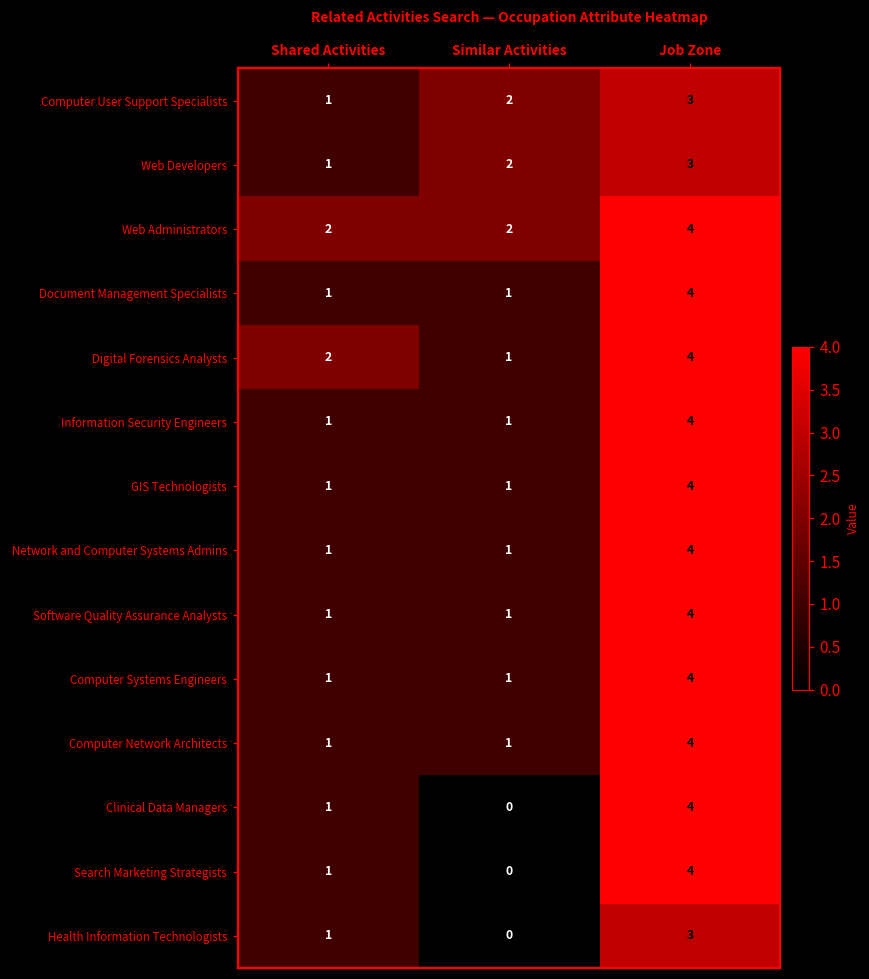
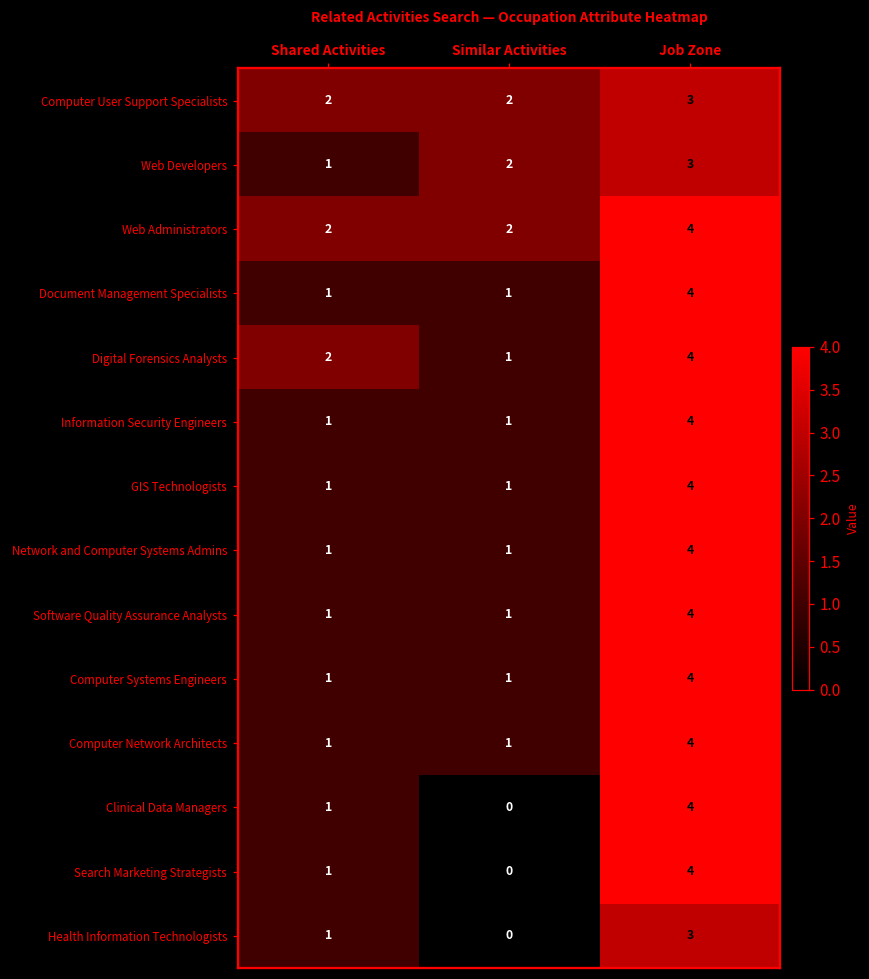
  {
    "Computer User Support Specialists": {
-     "Shared Activities": 1,
+     "Shared Activities": 2,
      "Similar Activities": 2,
      "Job Zone": 3
    },
    "Web Developers": {
      "Shared Activities": 1,
      "Similar Activities": 2,
      "Job Zone": 3
    },
    "Web Administrators": {
      "Shared Activities": 2,
      "Similar Activities": 2,
      "Job Zone": 4
    },
    "Document Management Specialists": {
      "Shared Activities": 1,
      "Similar Activities": 1,
      "Job Zone": 4
    },
    "Digital Forensics Analysts": {
      "Shared Activities": 2,
      "Similar Activities": 1,
      "Job Zone": 4
    },
    "Information Security Engineers": {
      "Shared Activities": 1,
      "Similar Activities": 1,
      "Job Zone": 4
    },
    "GIS Technologists": {
      "Shared Activities": 1,
      "Similar Activities": 1,
      "Job Zone": 4
    },
    "Network and Computer Systems Admins": {
      "Shared Activities": 1,
      "Similar Activities": 1,
      "Job Zone": 4
    },
    "Software Quality Assurance Analysts": {
      "Shared Activities": 1,
      "Similar Activities": 1,
      "Job Zone": 4
    },
    "Computer Systems Engineers": {
      "Shared Activities": 1,
      "Similar Activities": 1,
      "Job Zone": 4
    },
    "Computer Network Architects": {
      "Shared Activities": 1,
      "Similar Activities": 1,
      "Job Zone": 4
    },
    "Clinical Data Managers": {
      "Shared Activities": 1,
      "Similar Activities": 0,
      "Job Zone": 4
    },
    "Search Marketing Strategists": {
      "Shared Activities": 1,
      "Similar Activities": 0,
      "Job Zone": 4
    },
    "Health Information Technologists": {
      "Shared Activities": 1,
      "Similar Activities": 0,
      "Job Zone": 3
    }
  }
